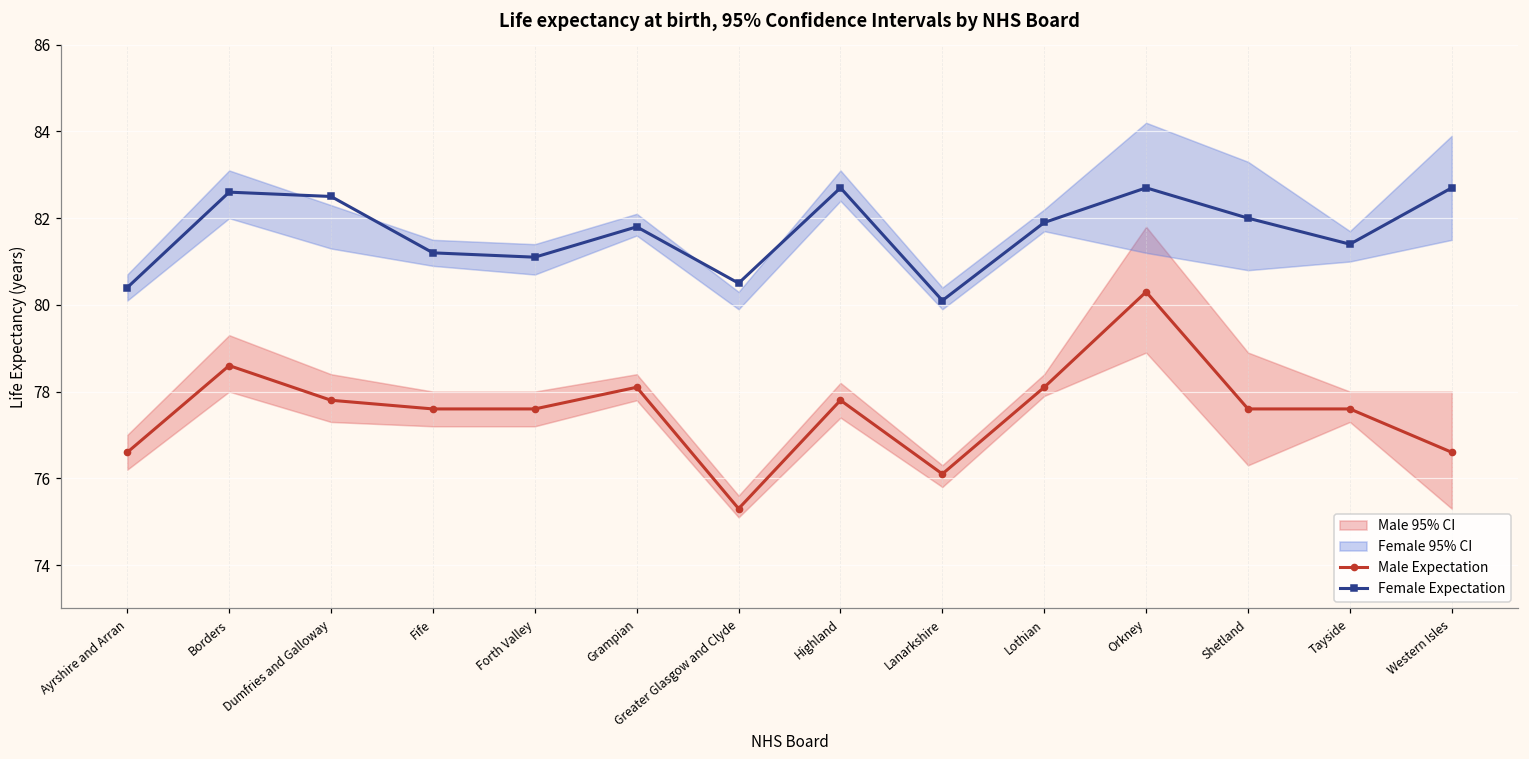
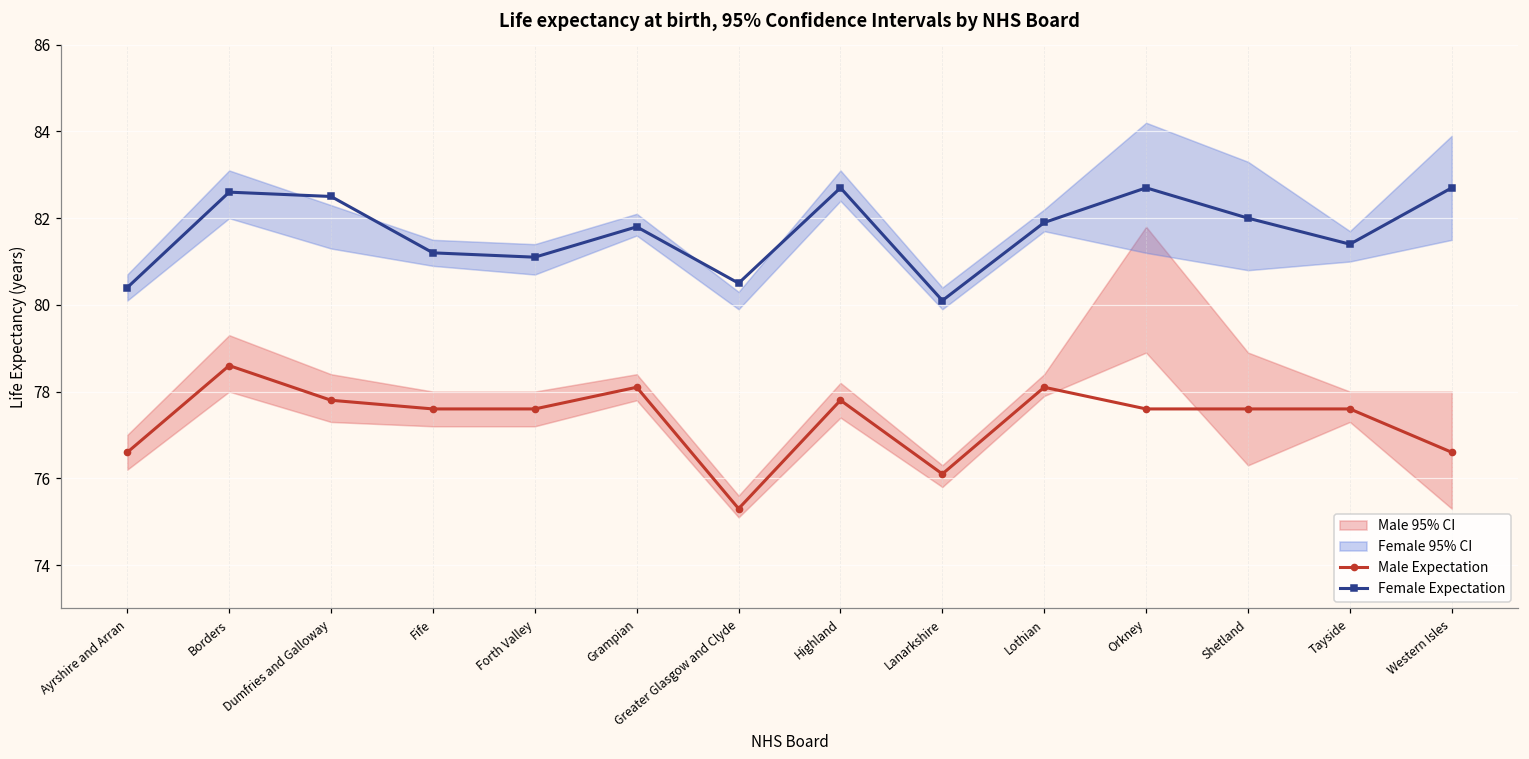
  {
    "Male Expectation": {
      "Ayrshire and Arran": 76.6,
      "Borders": 78.6,
      "Dumfries and Galloway": 77.8,
      "Fife": 77.6,
      "Forth Valley": 77.6,
      "Grampian": 78.1,
      "Greater Glasgow and Clyde": 75.3,
      "Highland": 77.8,
      "Lanarkshire": 76.1,
      "Lothian": 78.1,
-     "Orkney": 80.3,
+     "Orkney": 77.6,
      "Shetland": 77.6,
      "Tayside": 77.6,
      "Western Isles": 76.6
    },
    "Female Expectation": {
      "Ayrshire and Arran": 80.4,
      "Borders": 82.6,
      "Dumfries and Galloway": 82.5,
      "Fife": 81.2,
      "Forth Valley": 81.1,
      "Grampian": 81.8,
      "Greater Glasgow and Clyde": 80.5,
      "Highland": 82.7,
      "Lanarkshire": 80.1,
      "Lothian": 81.9,
      "Orkney": 82.7,
      "Shetland": 82.0,
      "Tayside": 81.4,
      "Western Isles": 82.7
    }
  }
